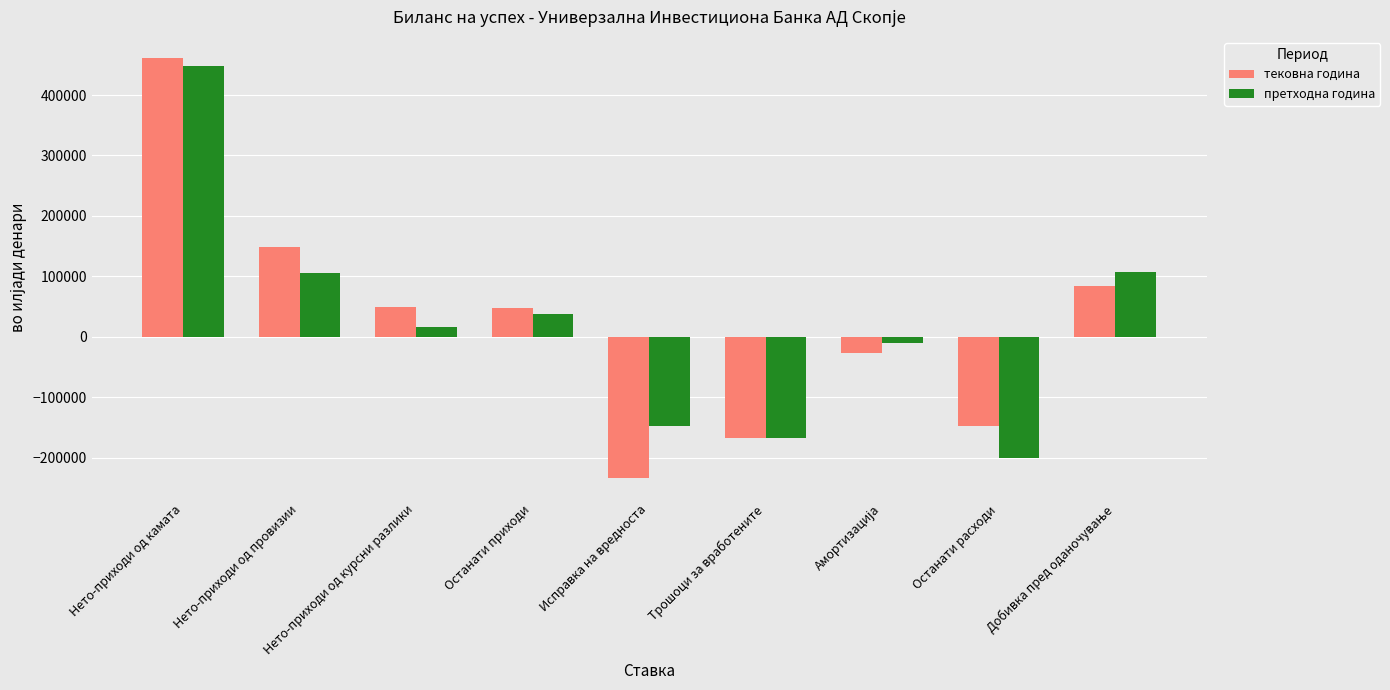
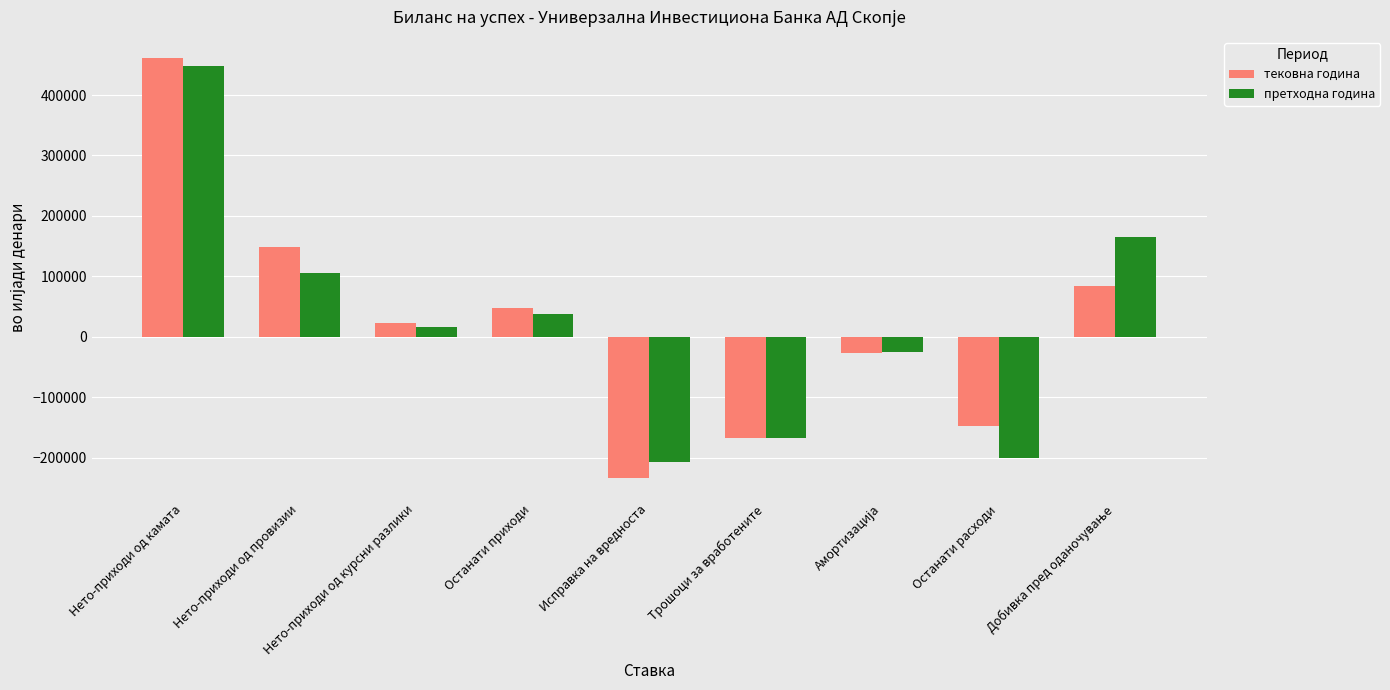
  {
    "тековна година": {
      "Нето-приходи од камата": 460000,
      "Нето-приходи од провизии": 150000,
-     "Нето-приходи од курсни разлики": 50000,
+     "Нето-приходи од курсни разлики": 20000,
      "Останати приходи": 50000,
      "Исправка на вредноста": -230000,
      "Трошоци за вработените": -170000,
      "Амортизација": -30000,
      "Останати расходи": -150000,
      "Добивка пред оданочување": 80000
    },
    "претходна година": {
      "Нето-приходи од камата": 450000,
      "Нето-приходи од провизии": 110000,
      "Нето-приходи од курсни разлики": 20000,
      "Останати приходи": 40000,
-     "Исправка на вредноста": -150000,
+     "Исправка на вредноста": -210000,
      "Трошоци за вработените": -170000,
-     "Амортизација": -10000,
+     "Амортизација": -30000,
      "Останати расходи": -200000,
-     "Добивка пред оданочување": 110000
+     "Добивка пред оданочување": 170000
    }
  }
